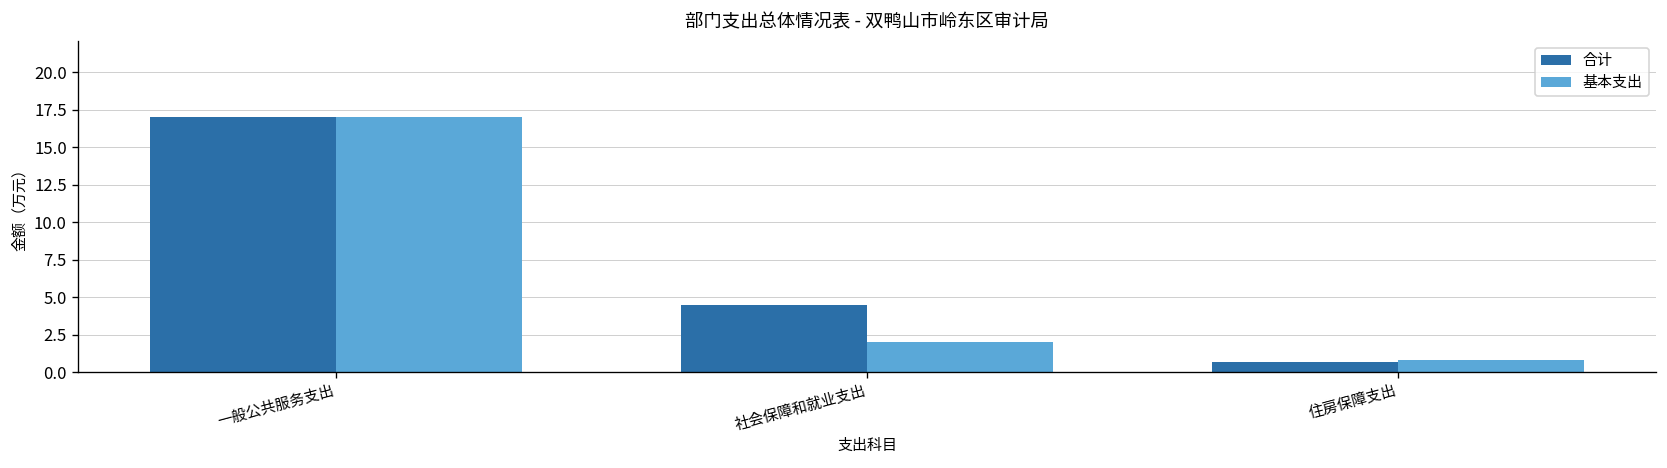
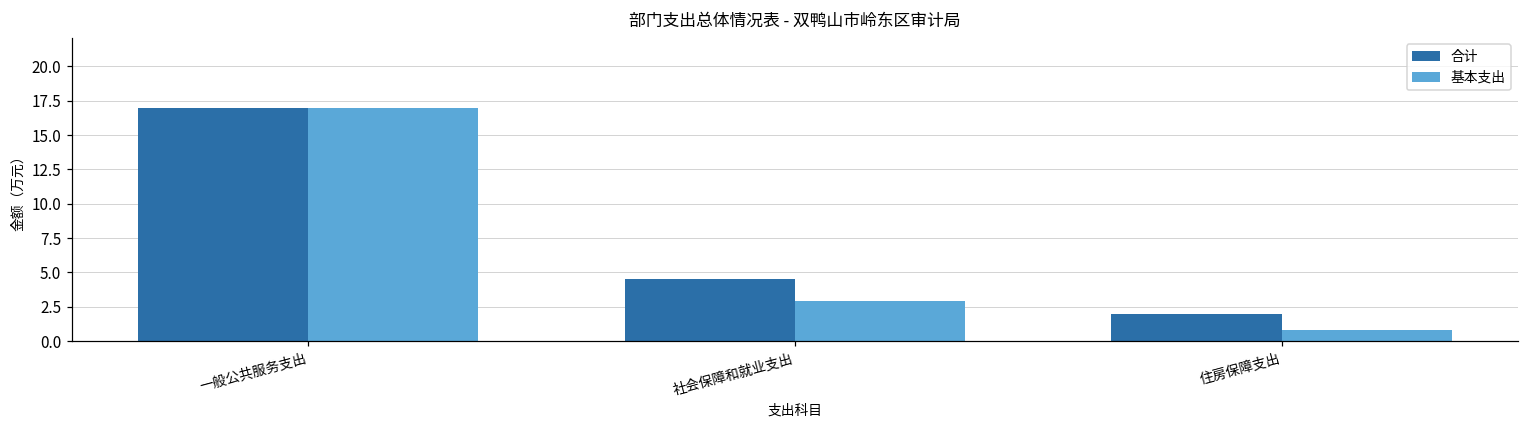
  {
    "合计": {
      "一般公共服务支出": 17.0,
      "社会保障和就业支出": 4.5,
-     "住房保障支出": 0.7
+     "住房保障支出": 2.0
    },
    "基本支出": {
      "一般公共服务支出": 17.0,
-     "社会保障和就业支出": 2.0,
+     "社会保障和就业支出": 2.9,
      "住房保障支出": 0.8
    }
  }
